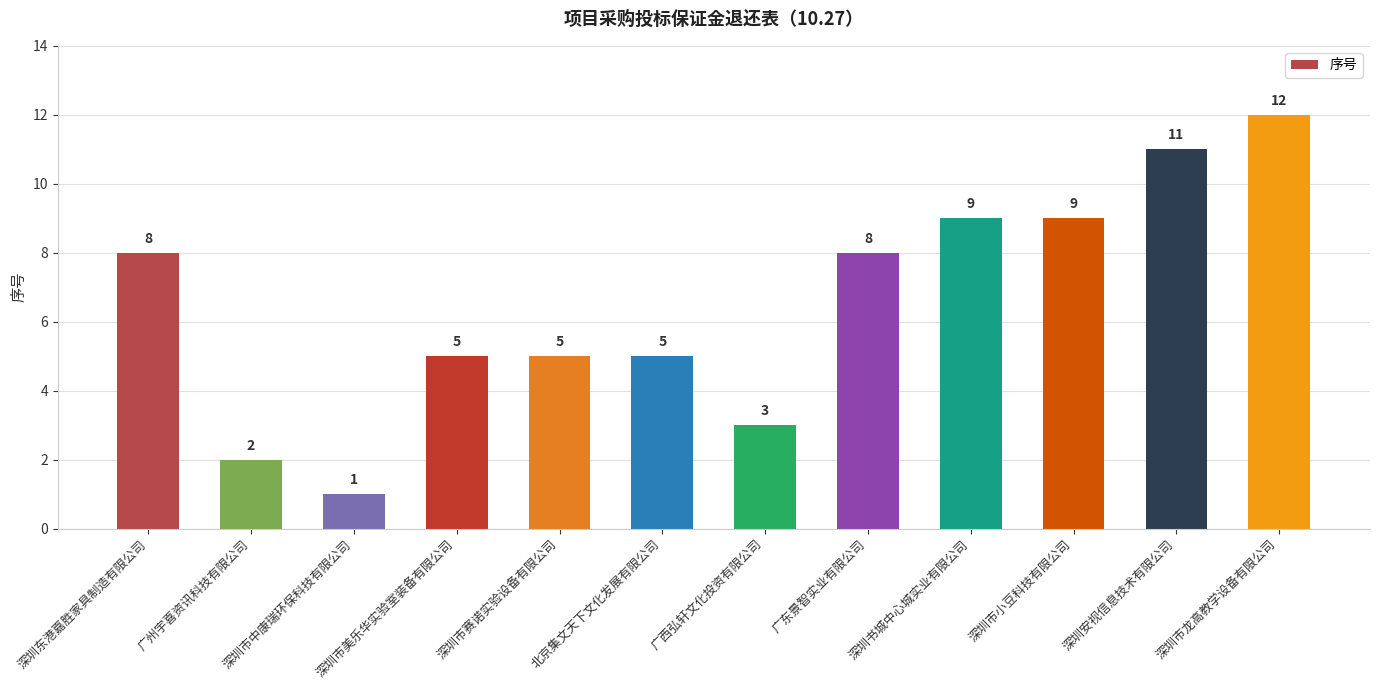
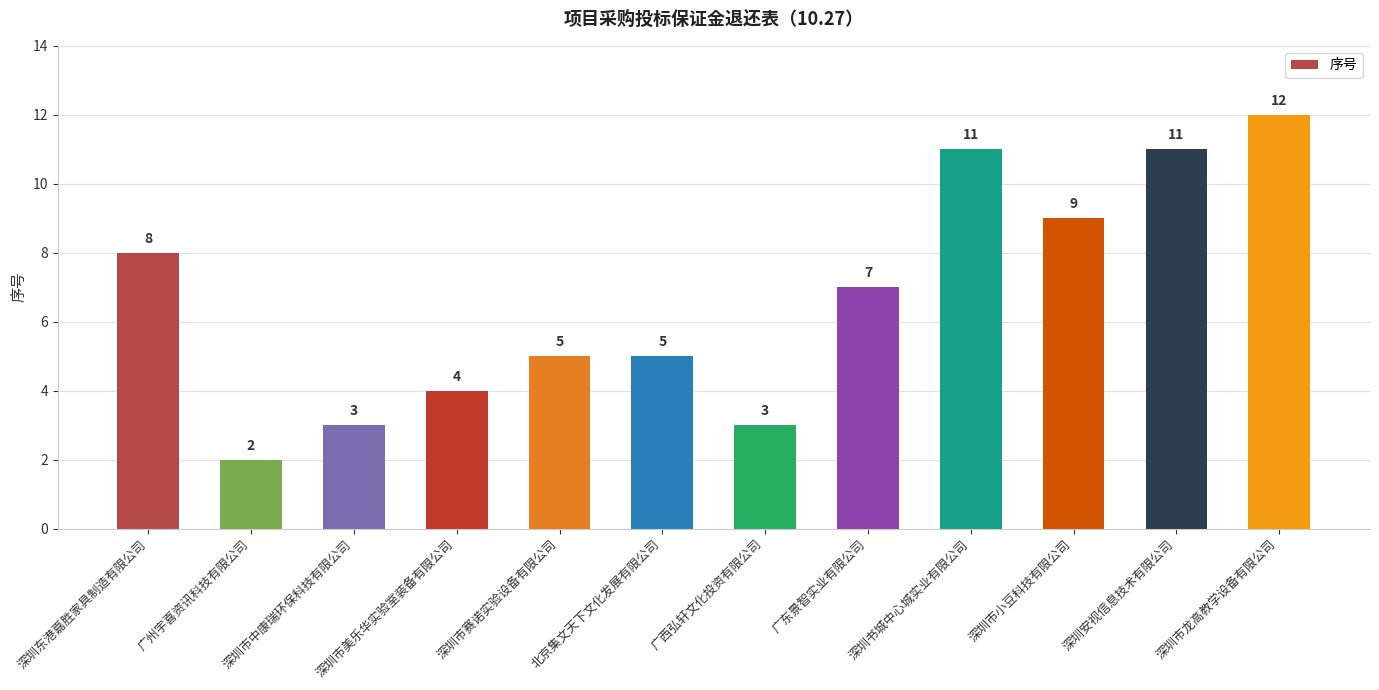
  {
    "深圳东港嘉胜家具制造有限公司": 8,
    "广州宇喜资讯科技有限公司": 2,
-   "深圳市中康瑞环保科技有限公司": 1,
-   "深圳市美乐华实验室装备有限公司": 5,
+   "深圳市中康瑞环保科技有限公司": 3,
+   "深圳市美乐华实验室装备有限公司": 4,
    "深圳市赛诺实验设备有限公司": 5,
    "北京集文天下文化发展有限公司": 5,
    "广西弘轩文化投资有限公司": 3,
-   "广东景智实业有限公司": 8,
-   "深圳书城中心城实业有限公司": 9,
+   "广东景智实业有限公司": 7,
+   "深圳书城中心城实业有限公司": 11,
    "深圳市小豆科技有限公司": 9,
    "深圳安视信息技术有限公司": 11,
    "深圳市龙高教学设备有限公司": 12
  }
